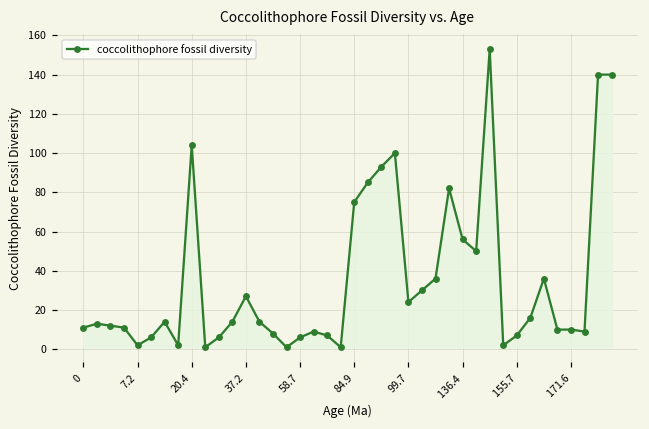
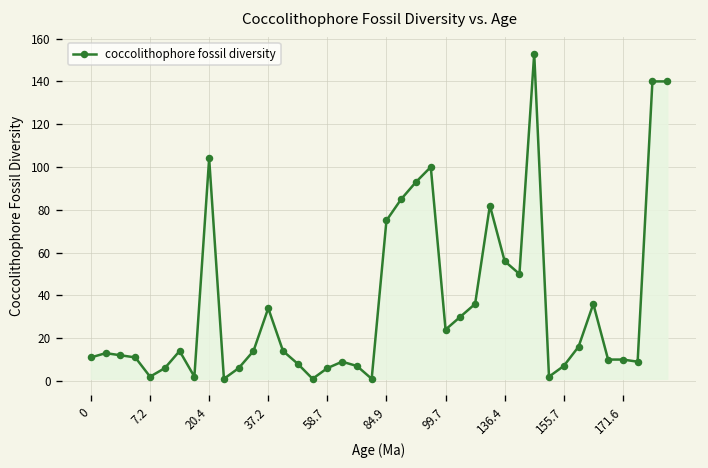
  {
    "0": 11,
    "7.2": 2,
    "20.4": 104,
-   "37.2": 27,
+   "37.2": 34,
    "58.7": 6,
    "84.9": 75,
    "99.7": 24,
    "136.4": 56,
    "155.7": 7,
    "171.6": 10
  }
